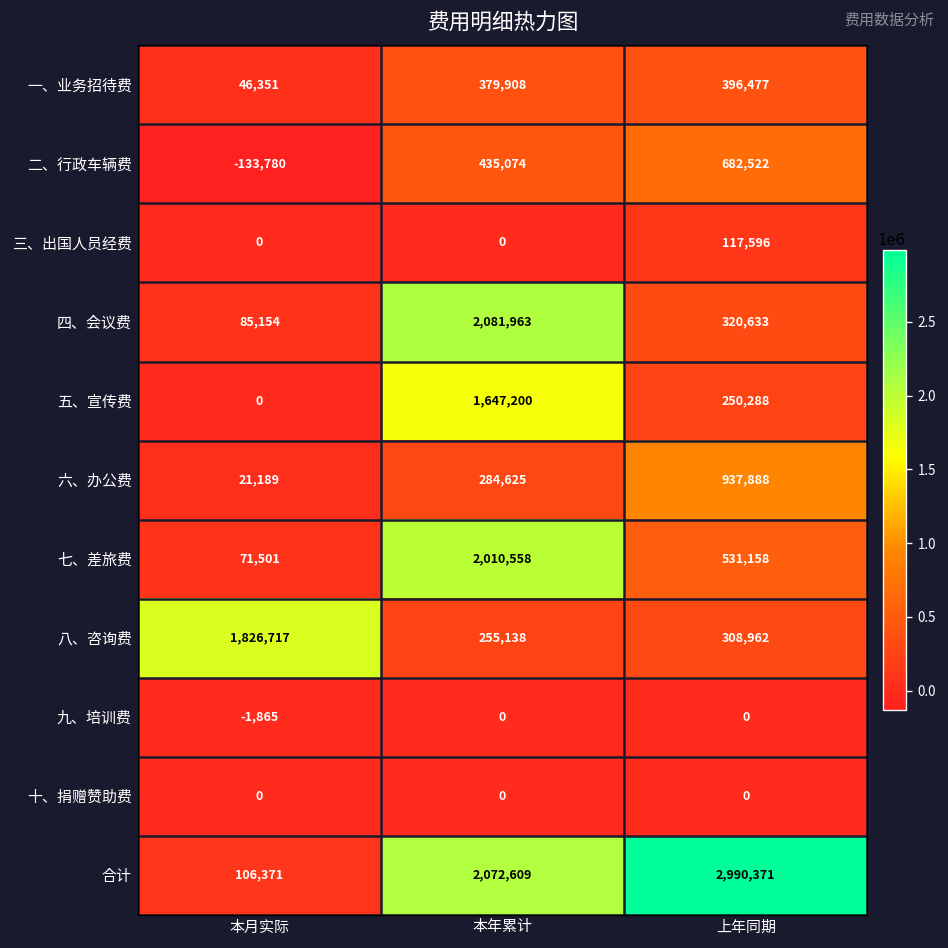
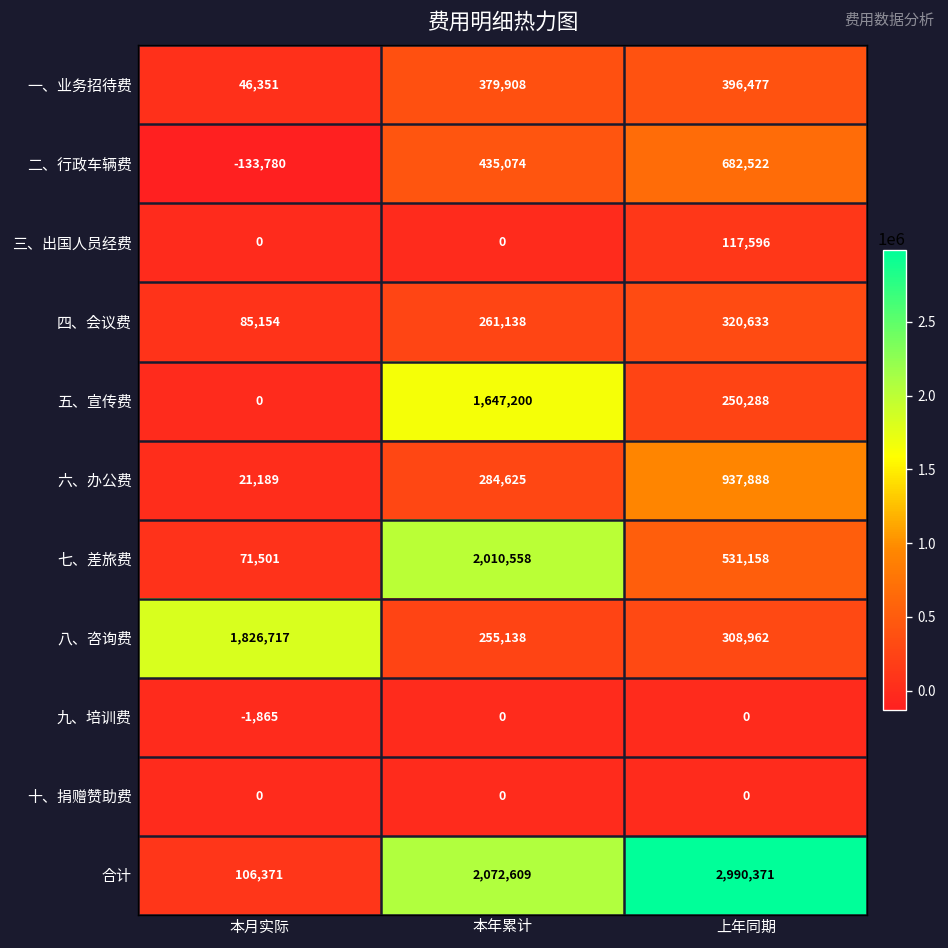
  {
    "一、业务招待费": {
      "本月实际": "46,351",
      "本年累计": "379,908",
      "上年同期": "396,477"
    },
    "二、行政车辆费": {
      "本月实际": "-133,780",
      "本年累计": "435,074",
      "上年同期": "682,522"
    },
    "三、出国人员经费": {
      "本月实际": "0",
      "本年累计": "0",
      "上年同期": "117,596"
    },
    "四、会议费": {
      "本月实际": "85,154",
-     "本年累计": "2,081,963",
+     "本年累计": "261,138",
      "上年同期": "320,633"
    },
    "五、宣传费": {
      "本月实际": "0",
      "本年累计": "1,647,200",
      "上年同期": "250,288"
    },
    "六、办公费": {
      "本月实际": "21,189",
      "本年累计": "284,625",
      "上年同期": "937,888"
    },
    "七、差旅费": {
      "本月实际": "71,501",
      "本年累计": "2,010,558",
      "上年同期": "531,158"
    },
    "八、咨询费": {
      "本月实际": "1,826,717",
      "本年累计": "255,138",
      "上年同期": "308,962"
    },
    "九、培训费": {
      "本月实际": "-1,865",
      "本年累计": "0",
      "上年同期": "0"
    },
    "十、捐赠赞助费": {
      "本月实际": "0",
      "本年累计": "0",
      "上年同期": "0"
    },
    "合计": {
      "本月实际": "106,371",
      "本年累计": "2,072,609",
      "上年同期": "2,990,371"
    }
  }
